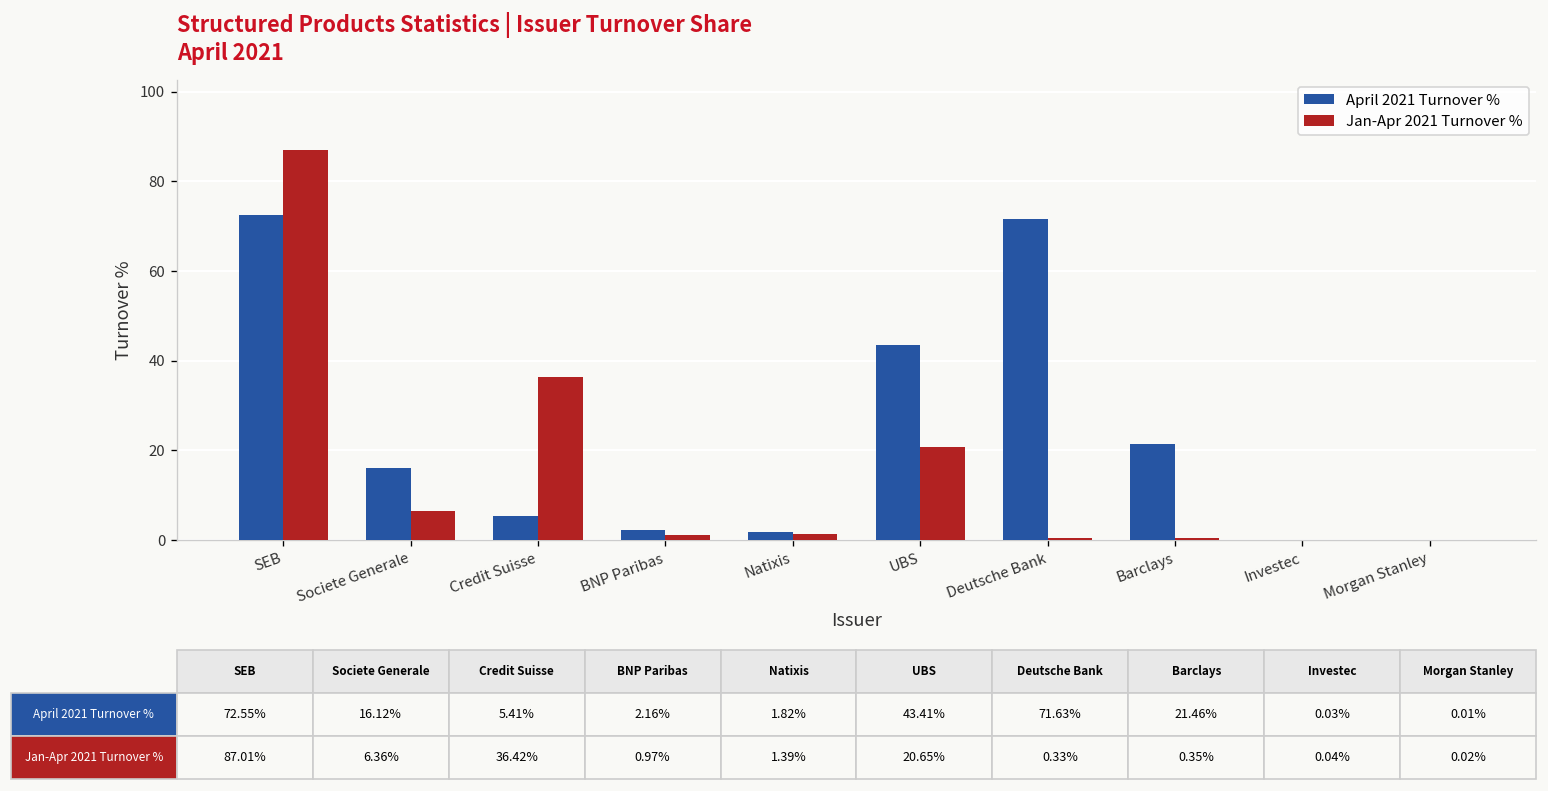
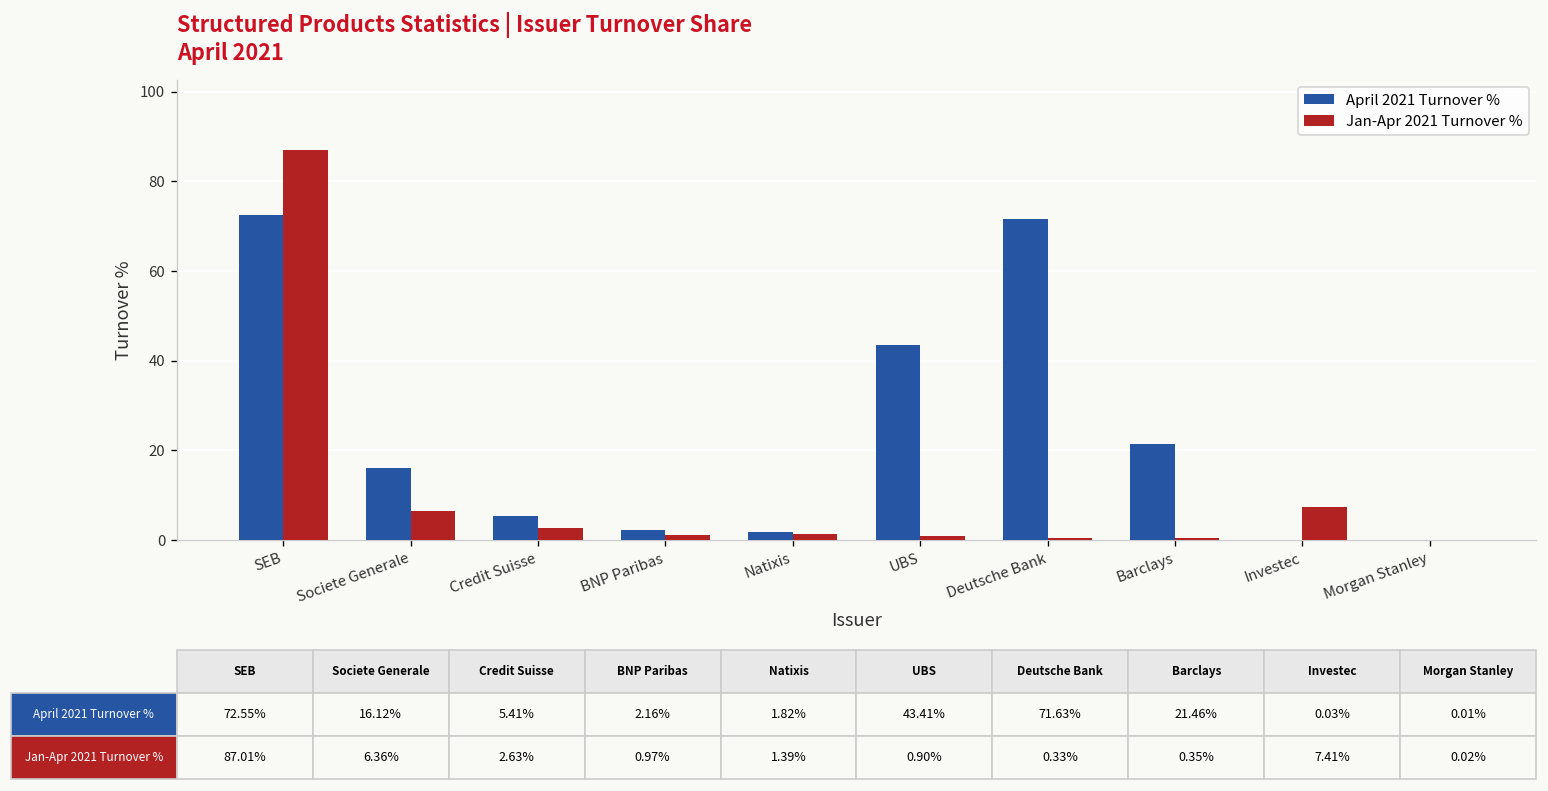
  {
    "April 2021 Turnover %": {
      "SEB": "73",
      "Societe Generale": "16",
      "Credit Suisse": "5",
      "BNP Paribas": "2",
      "Natixis": "2",
      "UBS": "43",
      "Deutsche Bank": "72",
      "Barclays": "21"
    },
    "Jan-Apr 2021 Turnover %": {
-     "Credit Suisse": "36.42%",
-     "UBS": "20.65%",
-     "Investec": "0.04%"
+     "Credit Suisse": "2.63%",
+     "UBS": "0.90%",
+     "Investec": "7.41%"
    }
  }
